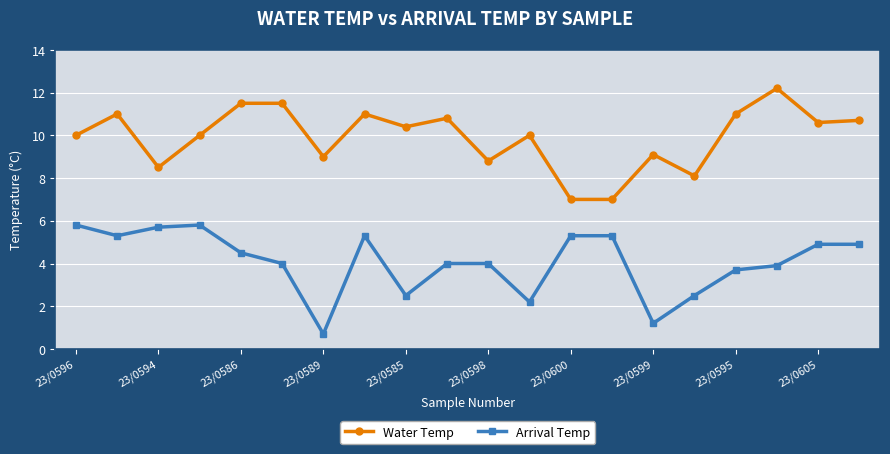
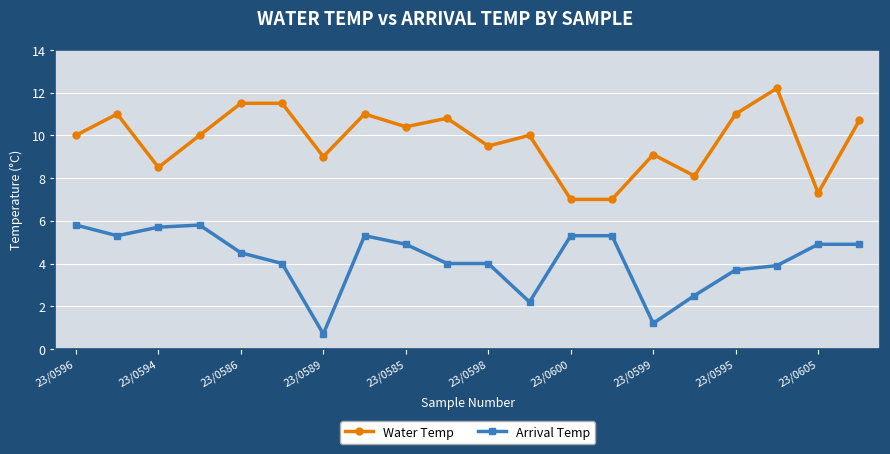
  {
    "Water Temp": {
      "23/0596": 10.0,
      "23/0594": 8.5,
      "23/0586": 11.5,
      "23/0589": 9.0,
      "23/0585": 10.4,
-     "23/0598": 8.8,
+     "23/0598": 9.5,
      "23/0600": 7.0,
      "23/0599": 9.1,
      "23/0595": 11.0,
-     "23/0605": 10.6
+     "23/0605": 7.3
    },
    "Arrival Temp": {
      "23/0596": 5.8,
      "23/0594": 5.7,
      "23/0586": 4.5,
      "23/0589": 0.7,
-     "23/0585": 2.5,
+     "23/0585": 4.9,
      "23/0598": 4.0,
      "23/0600": 5.3,
      "23/0599": 1.2,
      "23/0595": 3.7,
      "23/0605": 4.9
    }
  }
